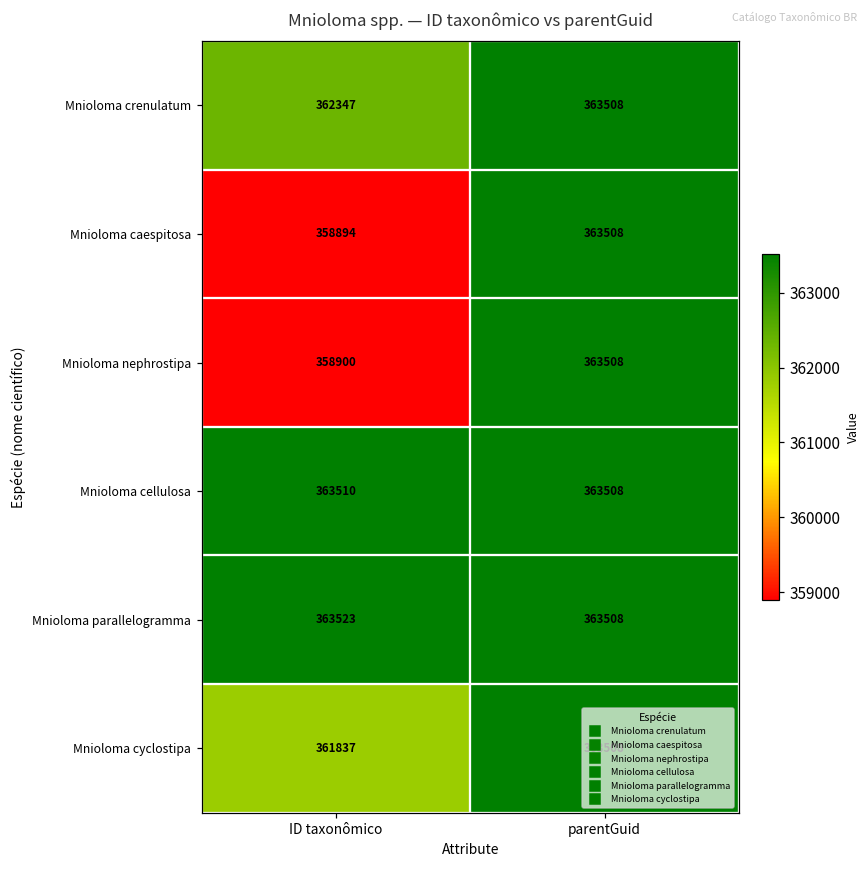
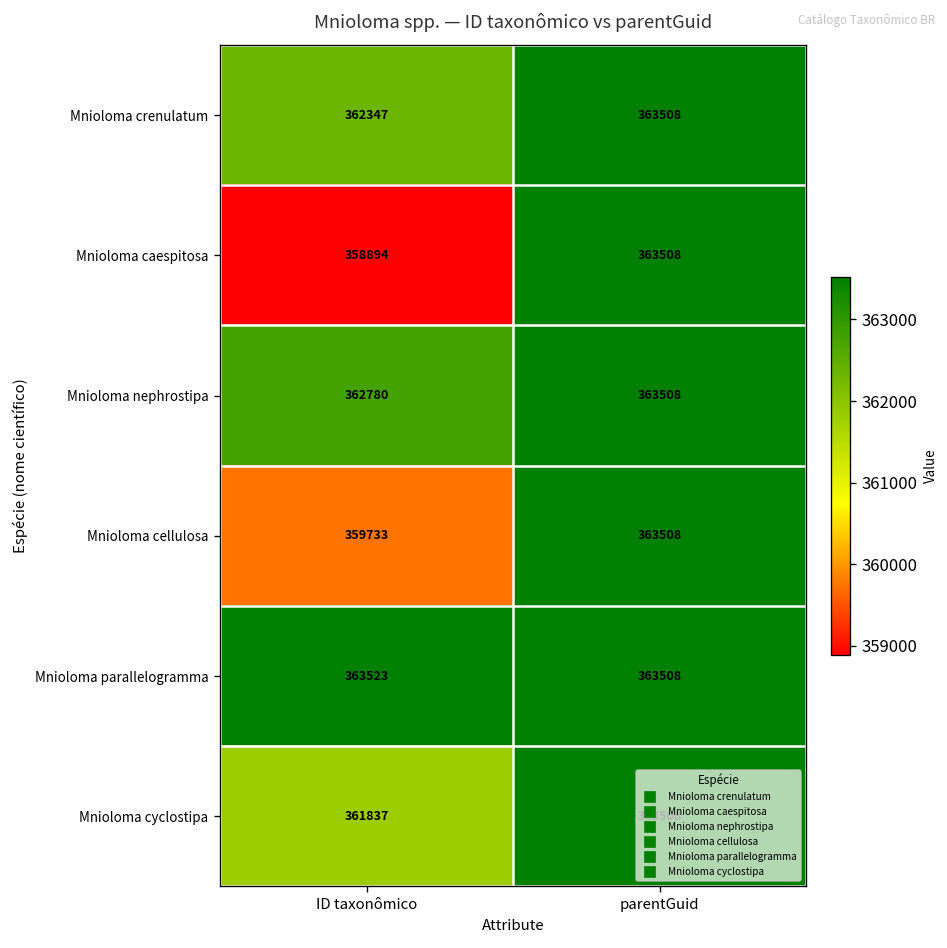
  {
    "Mnioloma crenulatum": {
      "ID taxonômico": 362347,
      "parentGuid": 363508
    },
    "Mnioloma caespitosa": {
      "ID taxonômico": 358894,
      "parentGuid": 363508
    },
    "Mnioloma nephrostipa": {
-     "ID taxonômico": 358900,
+     "ID taxonômico": 362780,
      "parentGuid": 363508
    },
    "Mnioloma cellulosa": {
-     "ID taxonômico": 363510,
+     "ID taxonômico": 359733,
      "parentGuid": 363508
    },
    "Mnioloma parallelogramma": {
      "ID taxonômico": 363523,
      "parentGuid": 363508
    },
    "Mnioloma cyclostipa": {
      "ID taxonômico": 361837
    }
  }
